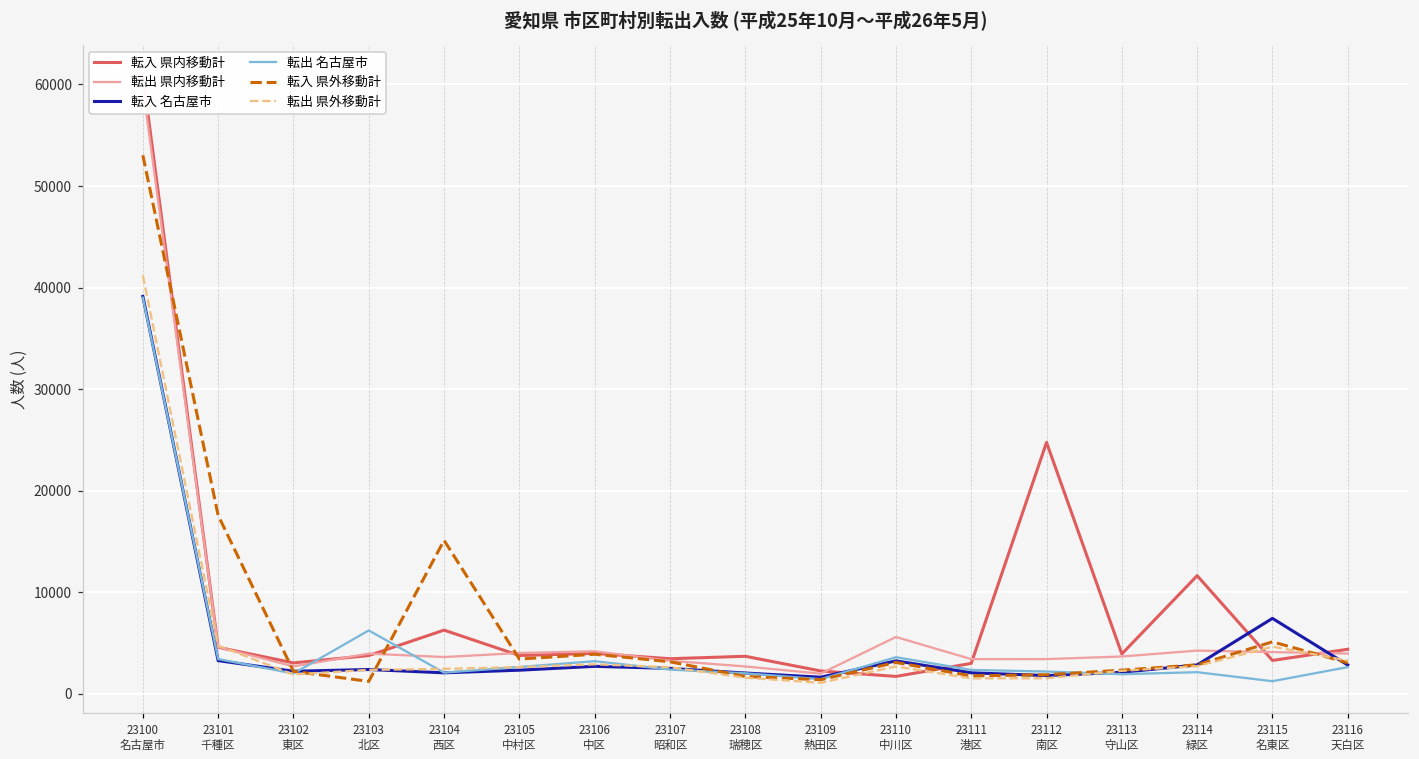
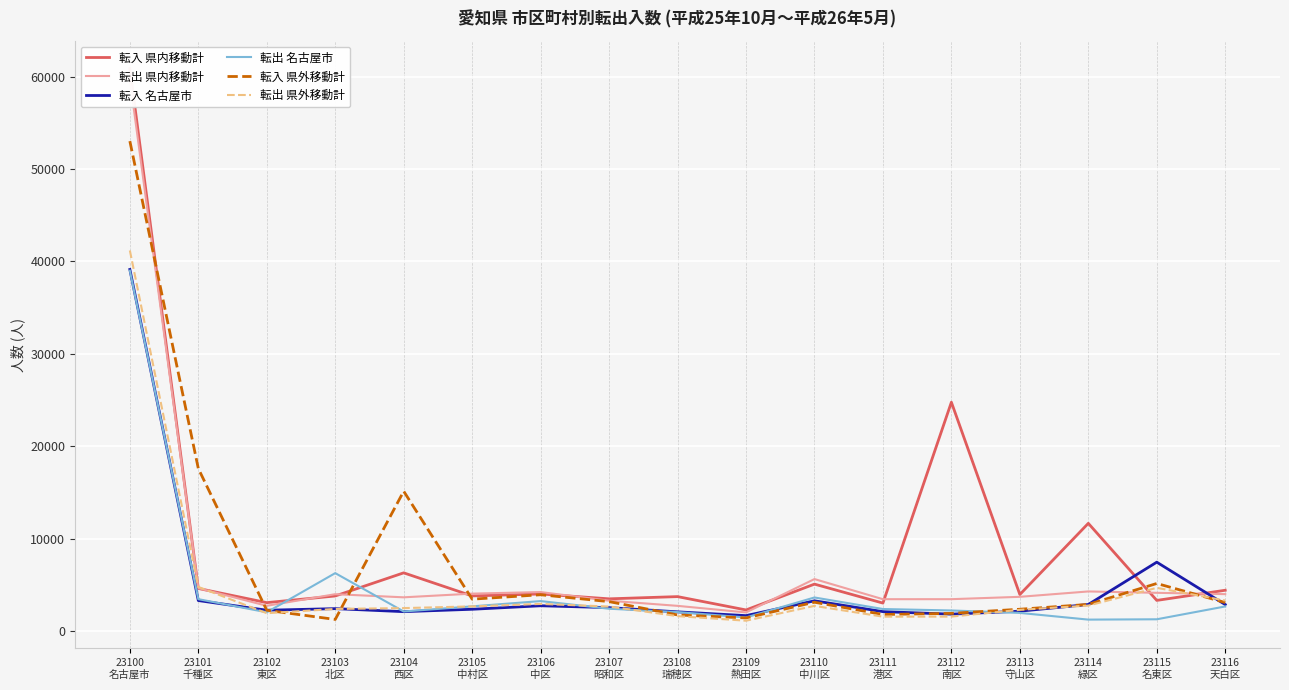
  {
    "転入 県内移動計": {
      "23102 東区": 3000,
      "23104 西区": 6000,
      "23108 瑞穂区": 4000,
-     "23110 中川区": 2000,
+     "23110 中川区": 5000,
      "23111 港区": 3000,
      "23112 南区": 25000,
      "23114 緑区": 12000,
      "23115 名東区": 3000,
      "23116 天白区": 4000
    },
    "転入 名古屋市": {
      "23105 中村区": 2000,
      "23111 港区": 2000,
      "23115 名東区": 7000
    },
    "転出 名古屋市": {
      "23103 北区": 6000,
      "23106 中区": 3000,
      "23110 中川区": 4000,
      "23111 港区": 2000,
      "23112 南区": 2000,
-     "23114 緑区": 2000,
+     "23114 緑区": 1000,
      "23115 名東区": 1000
    },
    "転入 県外移動計": {
      "23100 名古屋市": 53000,
      "23101 千種区": 18000,
      "23103 北区": 1000,
      "23104 西区": 15000,
      "23105 中村区": 3000,
      "23115 名東区": 5000
    }
  }
